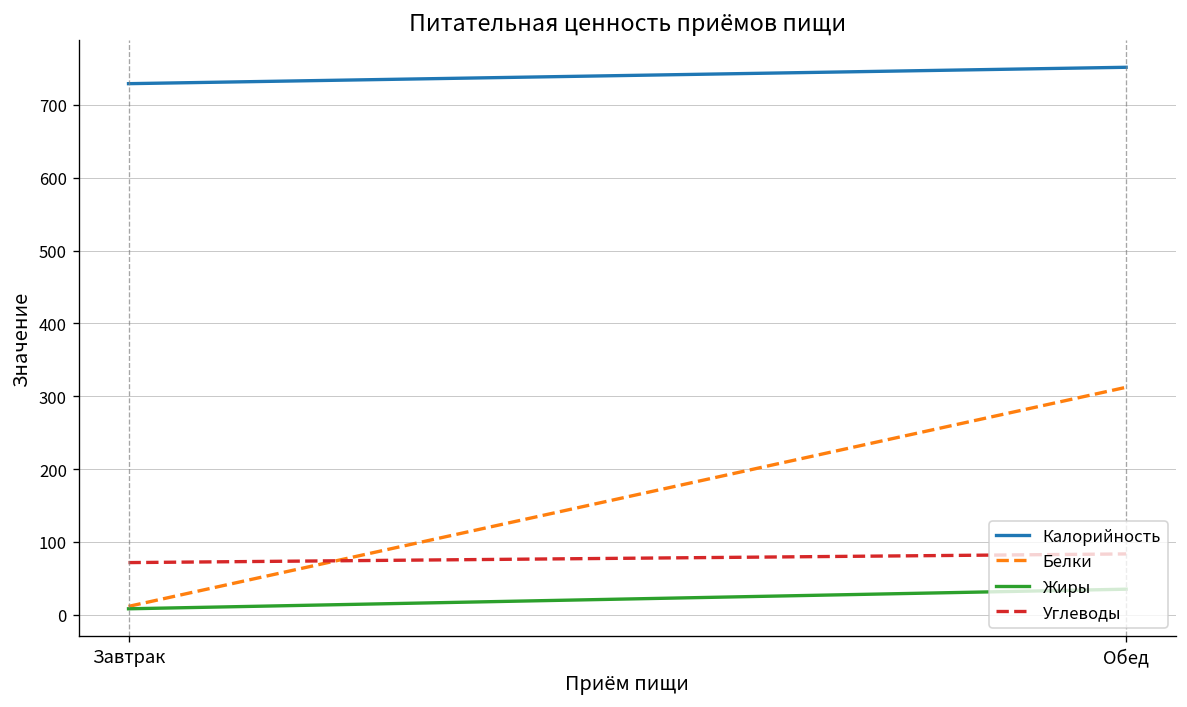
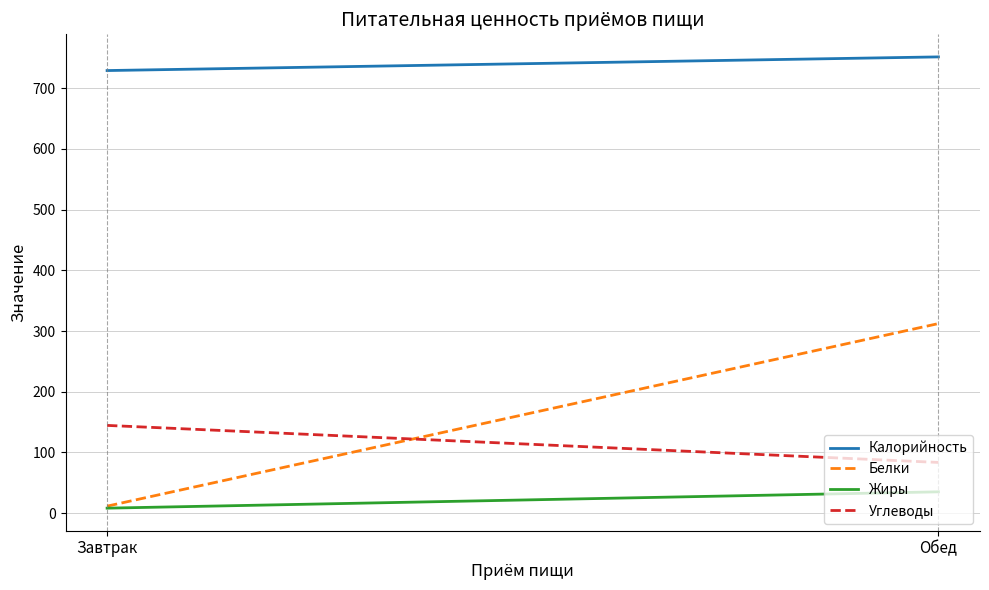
  {
    "Калорийность": {
      "Завтрак": 730,
      "Обед": 750
    },
    "Белки": {
      "Обед": 310
    },
    "Углеводы": {
-     "Завтрак": 70
+     "Завтрак": 140
    }
  }
